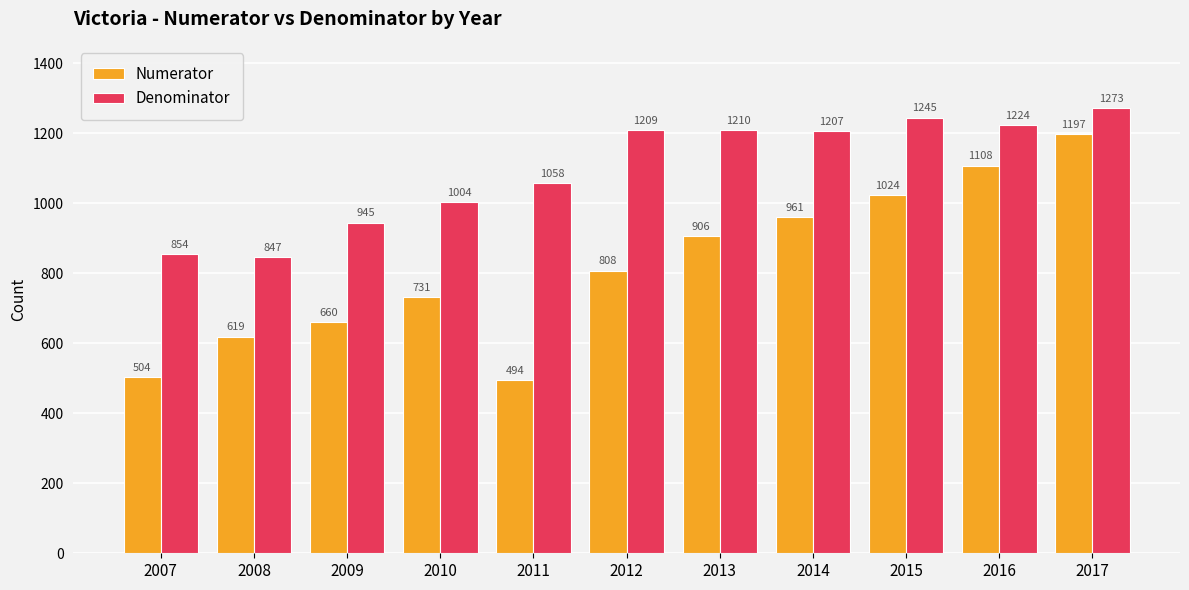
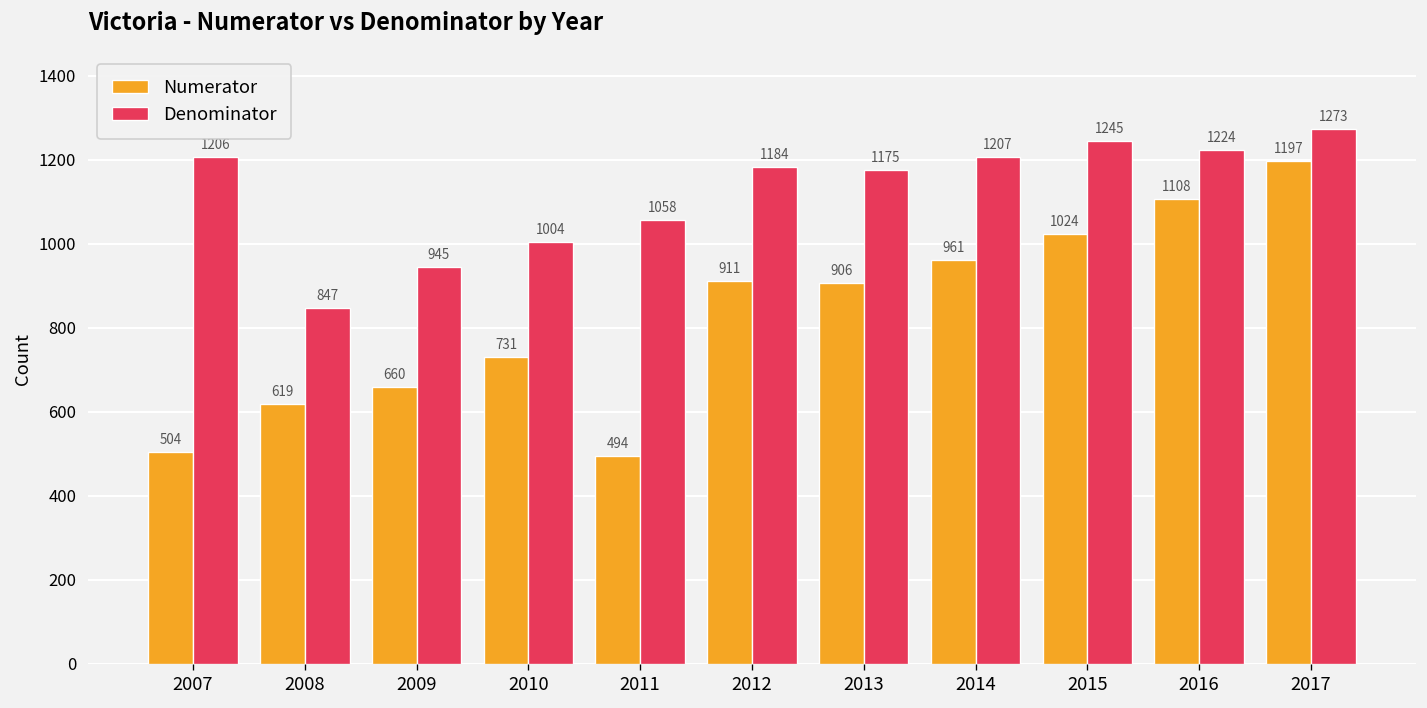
  {
    "Numerator": {
      "2007": 504,
      "2008": 619,
      "2009": 660,
      "2010": 731,
      "2011": 494,
-     "2012": 808,
+     "2012": 911,
      "2013": 906,
      "2014": 961,
      "2015": 1024,
      "2016": 1108,
      "2017": 1197
    },
    "Denominator": {
-     "2007": 850,
+     "2007": 1210,
      "2008": 847,
      "2009": 945,
      "2010": 1004,
      "2011": 1058,
-     "2012": 1209,
-     "2013": 1210,
+     "2012": 1184,
+     "2013": 1175,
      "2014": 1207,
      "2015": 1245,
      "2016": 1224,
      "2017": 1273
    }
  }
